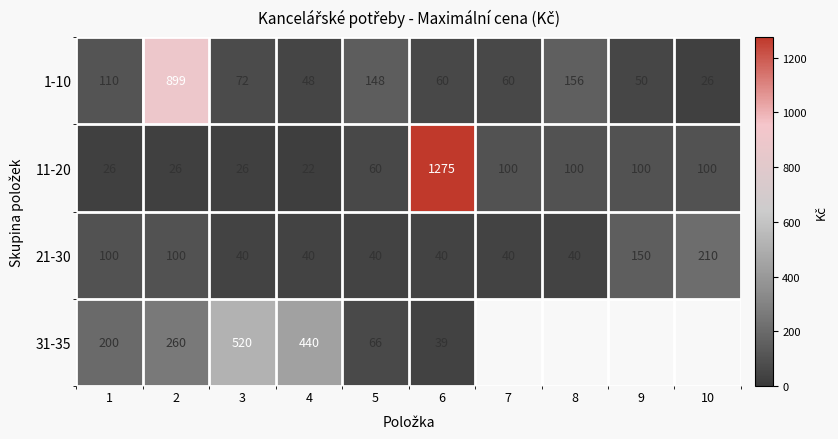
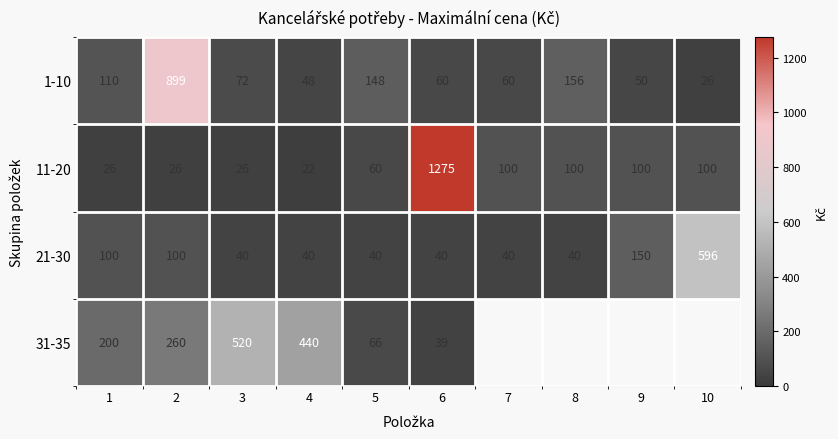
  {
    "1-10": {
      "2": 899
    },
    "11-20": {
      "6": 1275
    },
    "21-30": {
-     "10": 210
+     "10": 596
    },
    "31-35": {
      "1": 200,
      "2": 260,
      "3": 520,
      "4": 440
    }
  }
